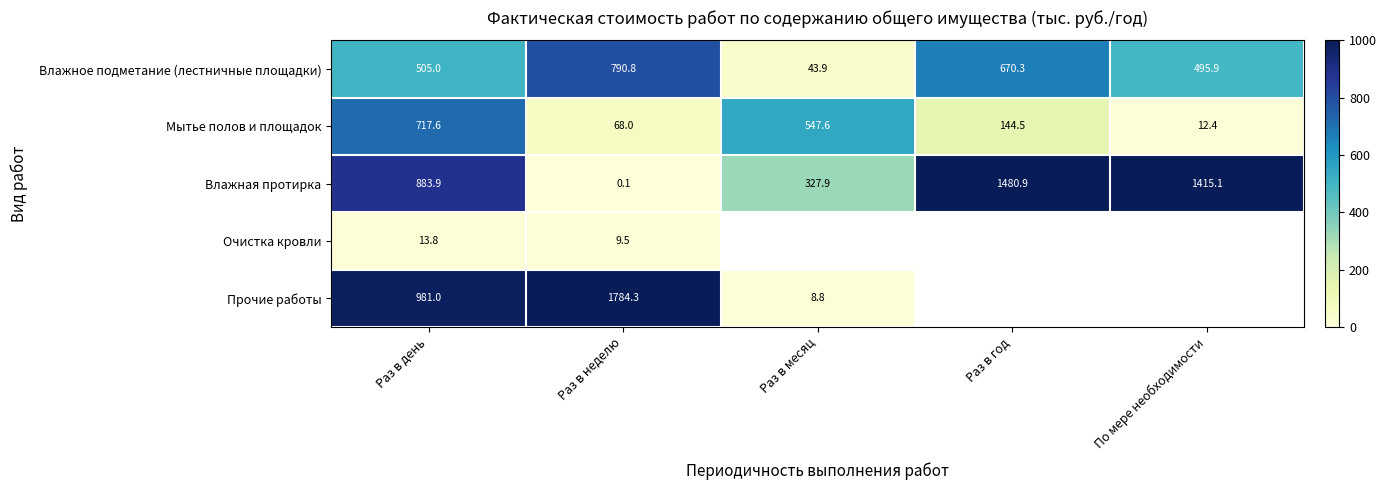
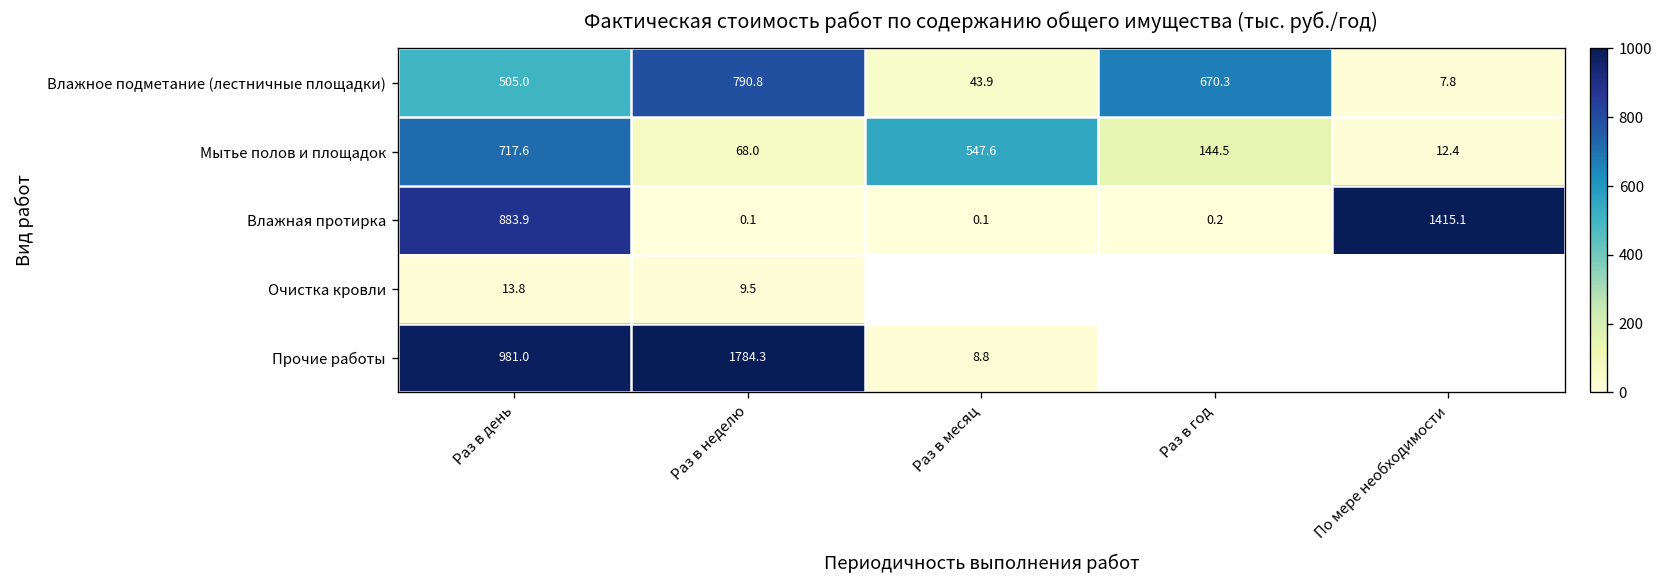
  {
    "Влажное подметание (лестничные площадки)": {
      "Раз в день": 505.0,
      "Раз в неделю": 790.8,
      "Раз в месяц": 43.9,
      "Раз в год": 670.3,
-     "По мере необходимости": 495.9
+     "По мере необходимости": 7.8
    },
    "Мытье полов и площадок": {
      "Раз в день": 717.6,
      "Раз в неделю": 68.0,
      "Раз в месяц": 547.6,
      "Раз в год": 144.5,
      "По мере необходимости": 12.4
    },
    "Влажная протирка": {
      "Раз в день": 883.9,
      "Раз в неделю": 0.1,
-     "Раз в месяц": 327.9,
-     "Раз в год": 1480.9,
+     "Раз в месяц": 0.1,
+     "Раз в год": 0.2,
      "По мере необходимости": 1415.1
    },
    "Очистка кровли": {
      "Раз в день": 13.8,
      "Раз в неделю": 9.5
    },
    "Прочие работы": {
      "Раз в день": 981.0,
      "Раз в неделю": 1784.3,
      "Раз в месяц": 8.8
    }
  }
